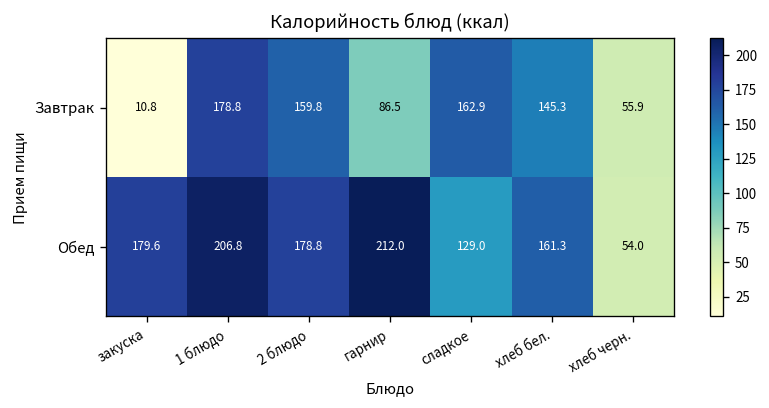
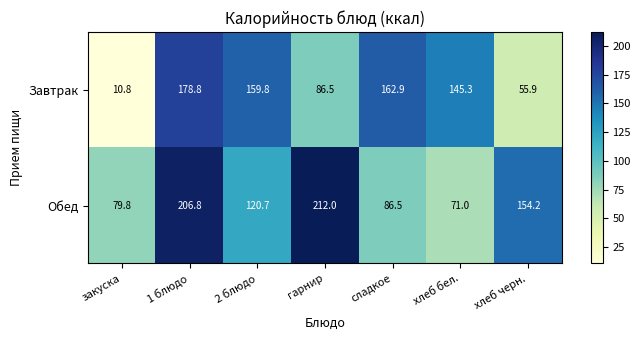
  {
    "Завтрак": {
      "закуска": 10.8,
      "1 блюдо": 178.8,
      "2 блюдо": 159.8,
      "гарнир": 86.5,
      "сладкое": 162.9,
      "хлеб бел.": 145.3,
      "хлеб черн.": 55.9
    },
    "Обед": {
-     "закуска": 179.6,
+     "закуска": 79.8,
      "1 блюдо": 206.8,
-     "2 блюдо": 178.8,
+     "2 блюдо": 120.7,
      "гарнир": 212.0,
-     "сладкое": 129.0,
-     "хлеб бел.": 161.3,
-     "хлеб черн.": 54.0
+     "сладкое": 86.5,
+     "хлеб бел.": 71.0,
+     "хлеб черн.": 154.2
    }
  }
